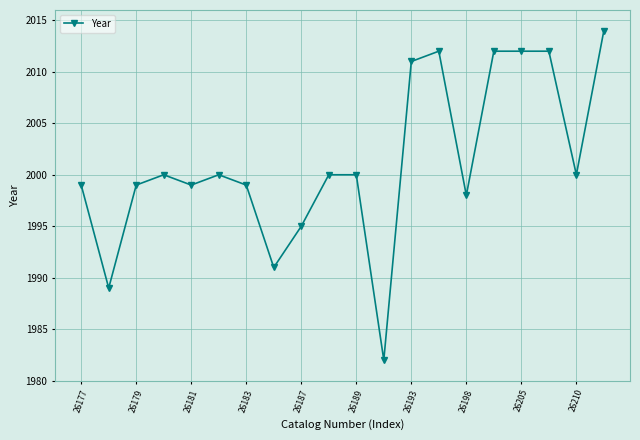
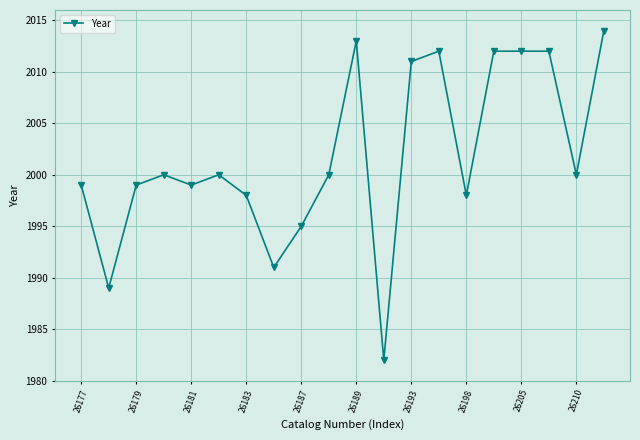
  {
    "26177": 1999,
    "26179": 1999,
    "26181": 1999,
-   "26183": 1999,
+   "26183": 1998,
    "26187": 1995,
-   "26189": 2000,
+   "26189": 2013,
    "26193": 2011,
    "26198": 1998,
    "26205": 2012,
    "26210": 2000
  }
